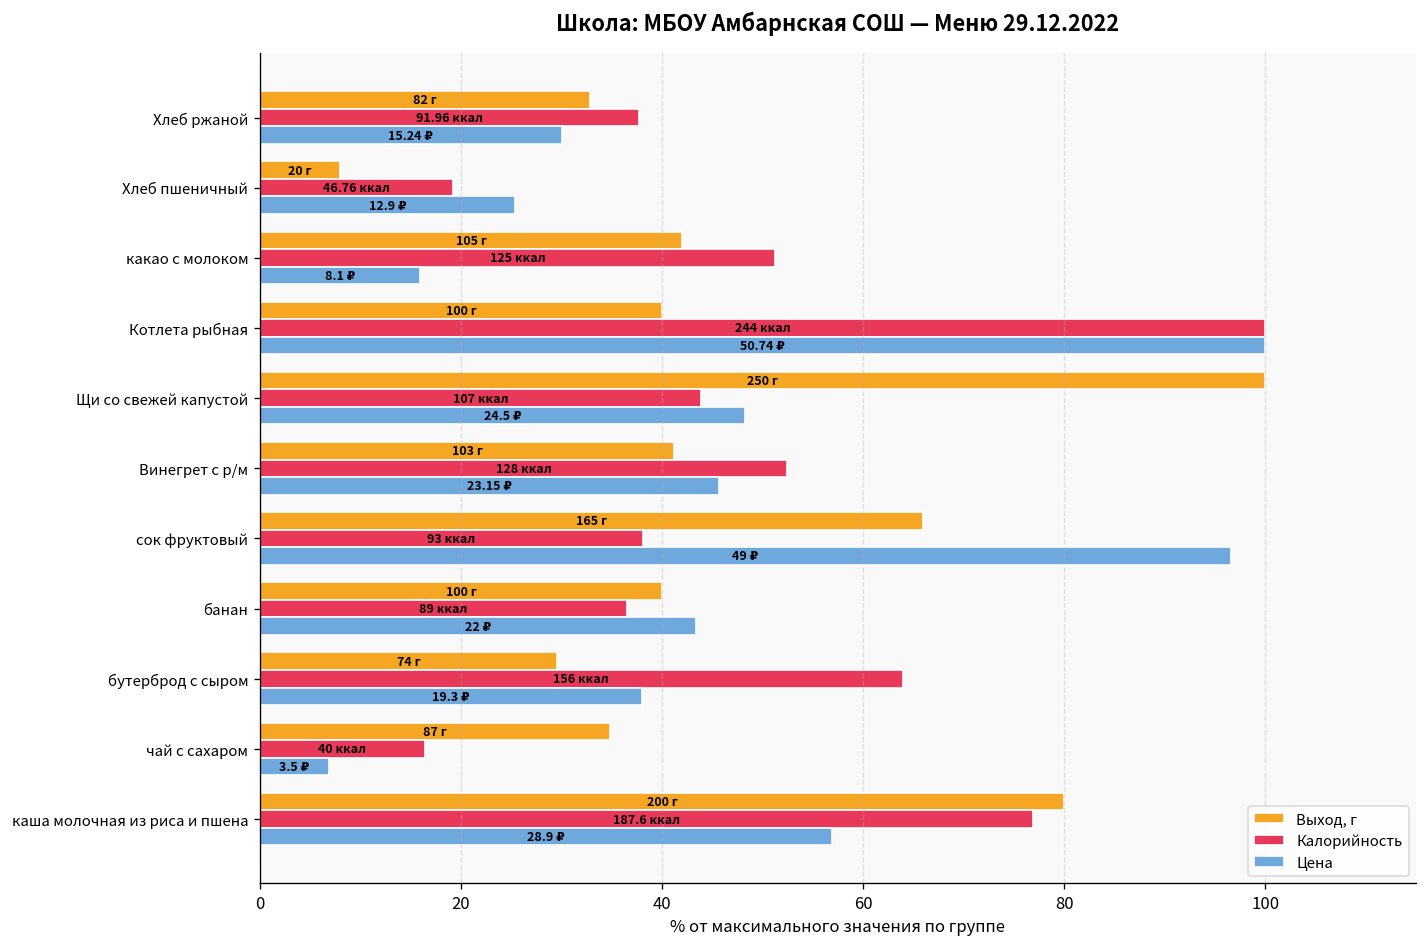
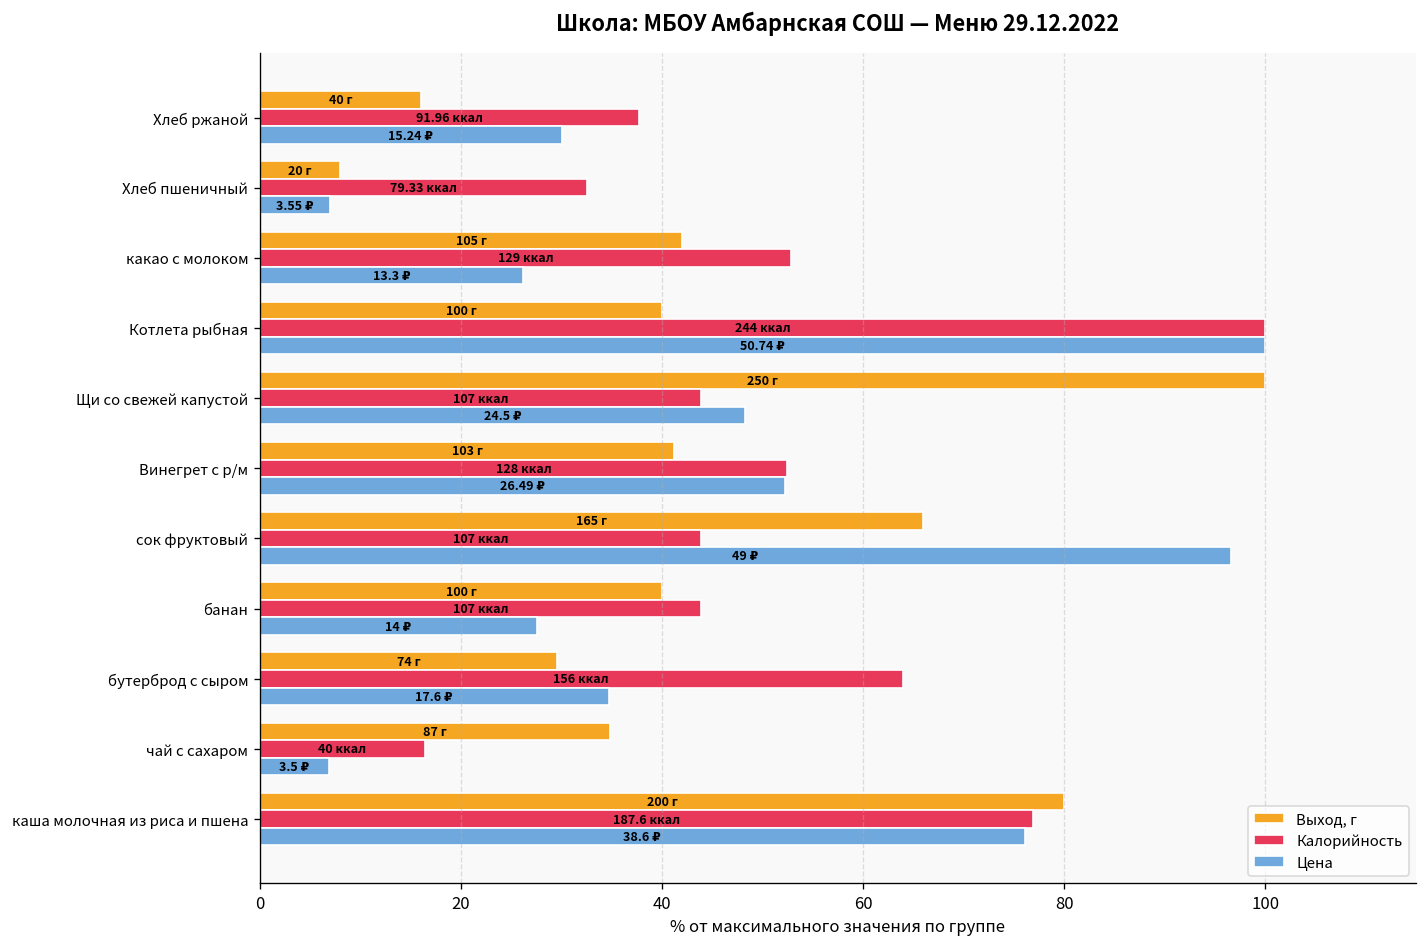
  {
    "Выход, г": {
-     "Хлеб ржаной": 82
+     "Хлеб ржаной": 40
    },
    "Калорийность": {
-     "Хлеб пшеничный": 46.76,
-     "какао с молоком": 125,
-     "сок фруктовый": 93,
-     "банан": 89
+     "Хлеб пшеничный": 79.33,
+     "какао с молоком": 129,
+     "сок фруктовый": 107,
+     "банан": 107
    },
    "Цена": {
-     "Хлеб пшеничный": 12.9,
-     "какао с молоком": 8.1,
-     "Винегрет с р/м": 23.15,
-     "банан": 22,
-     "бутерброд с сыром": 19.3,
-     "каша молочная из риса и пшена": 28.9
+     "Хлеб пшеничный": 3.55,
+     "какао с молоком": 13.3,
+     "Винегрет с р/м": 26.49,
+     "банан": 14,
+     "бутерброд с сыром": 17.6,
+     "каша молочная из риса и пшена": 38.6
    }
  }
